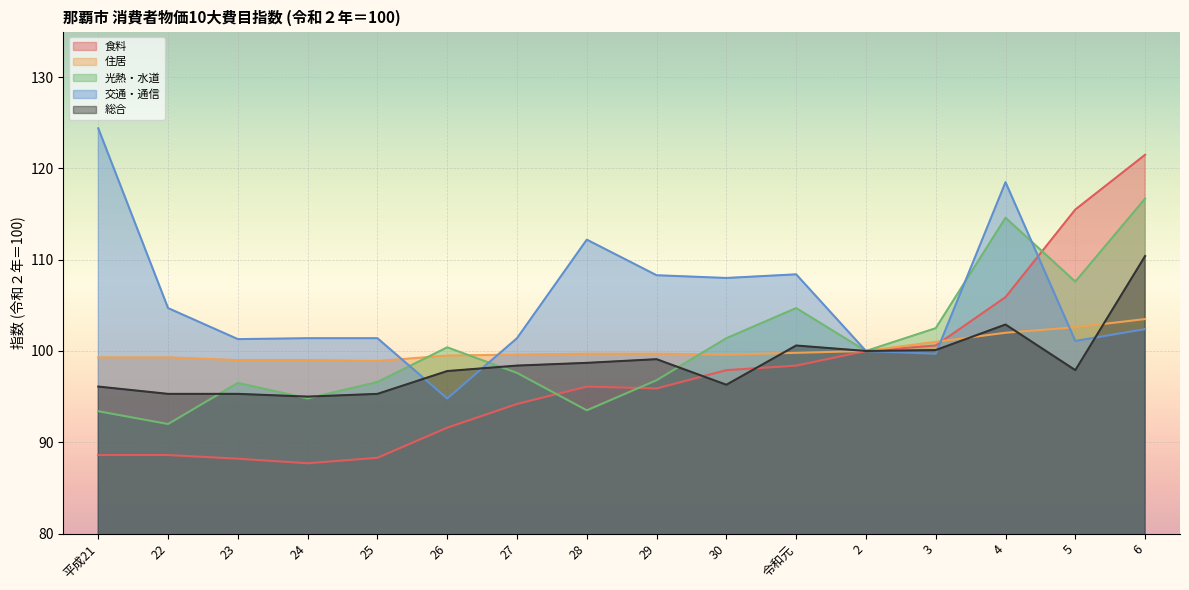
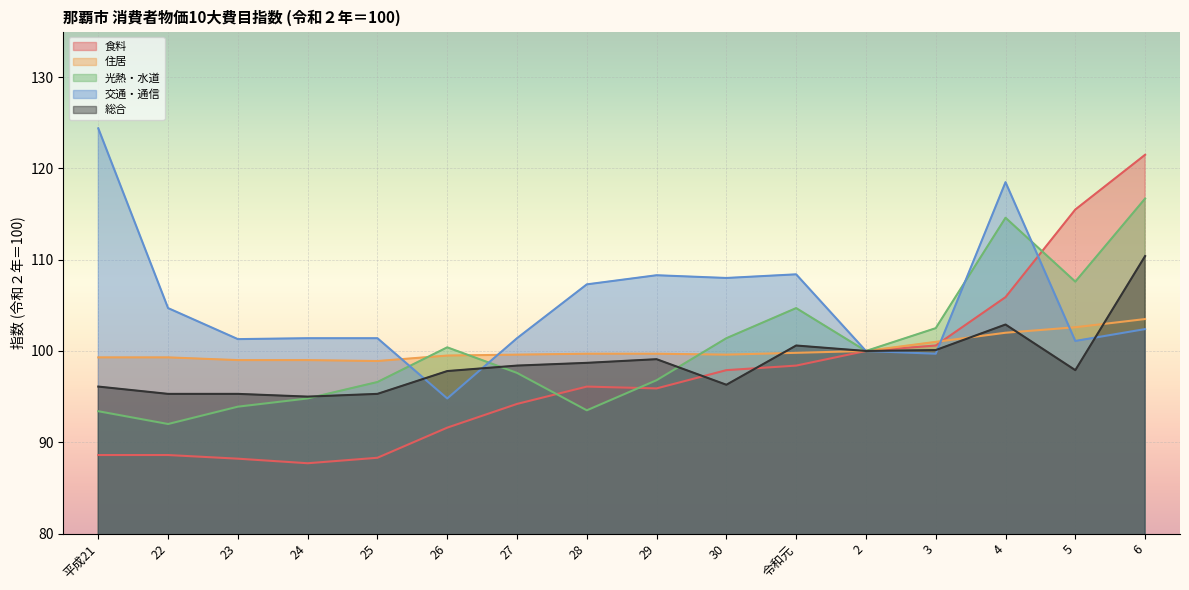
  {
    "光熱・水道": {
      "平成21": 93,
      "22": 92,
-     "23": 97,
+     "23": 94,
      "25": 97,
      "26": 100,
      "27": 98,
      "28": 94,
      "29": 97,
      "30": 101,
      "令和元": 105,
      "3": 103,
      "4": 115,
      "5": 108,
      "6": 117
    },
    "交通・通信": {
      "平成21": 124,
      "22": 105,
      "23": 101,
      "24": 101,
      "25": 101,
      "26": 95,
      "27": 101,
-     "28": 112,
+     "28": 107,
      "29": 108,
      "30": 108,
      "令和元": 108,
      "3": 100,
      "4": 119,
      "5": 101,
      "6": 102
    },
    "総合": {
      "平成21": 96,
      "22": 95,
      "23": 95,
      "25": 95,
      "26": 98,
      "27": 98,
      "28": 99,
      "29": 99,
      "30": 96,
      "令和元": 101,
      "3": 100,
      "4": 103,
      "5": 98,
      "6": 110
    }
  }
